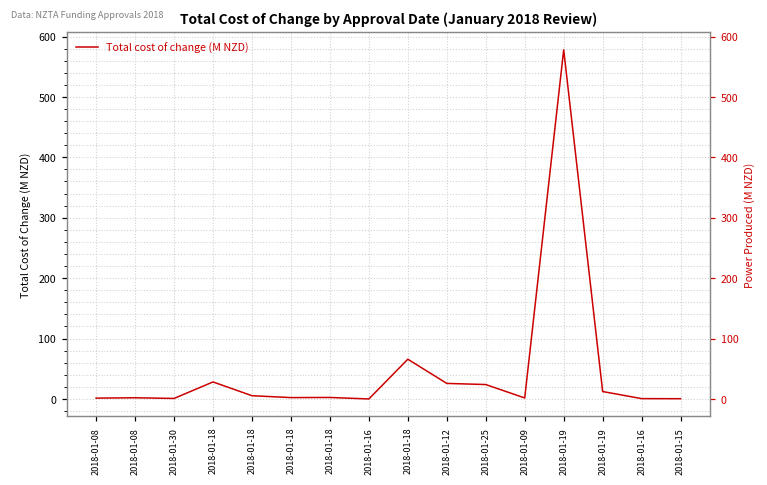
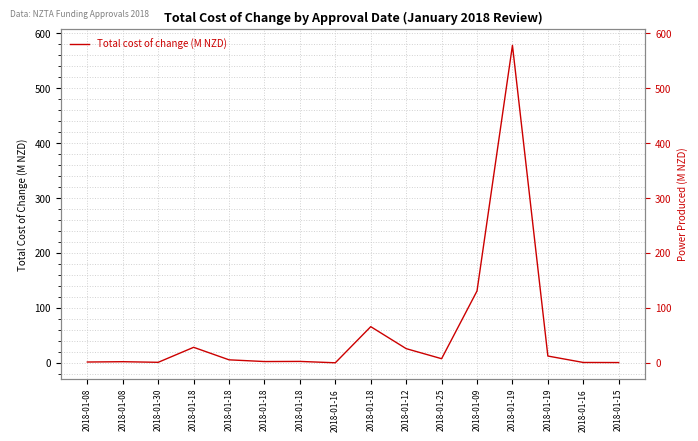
  {
    "2018-01-30": 0,
    "2018-01-12": 30,
-   "2018-01-25": 20,
-   "2018-01-09": 0,
+   "2018-01-25": 10,
+   "2018-01-09": 130,
    "2018-01-15": 0
  }
